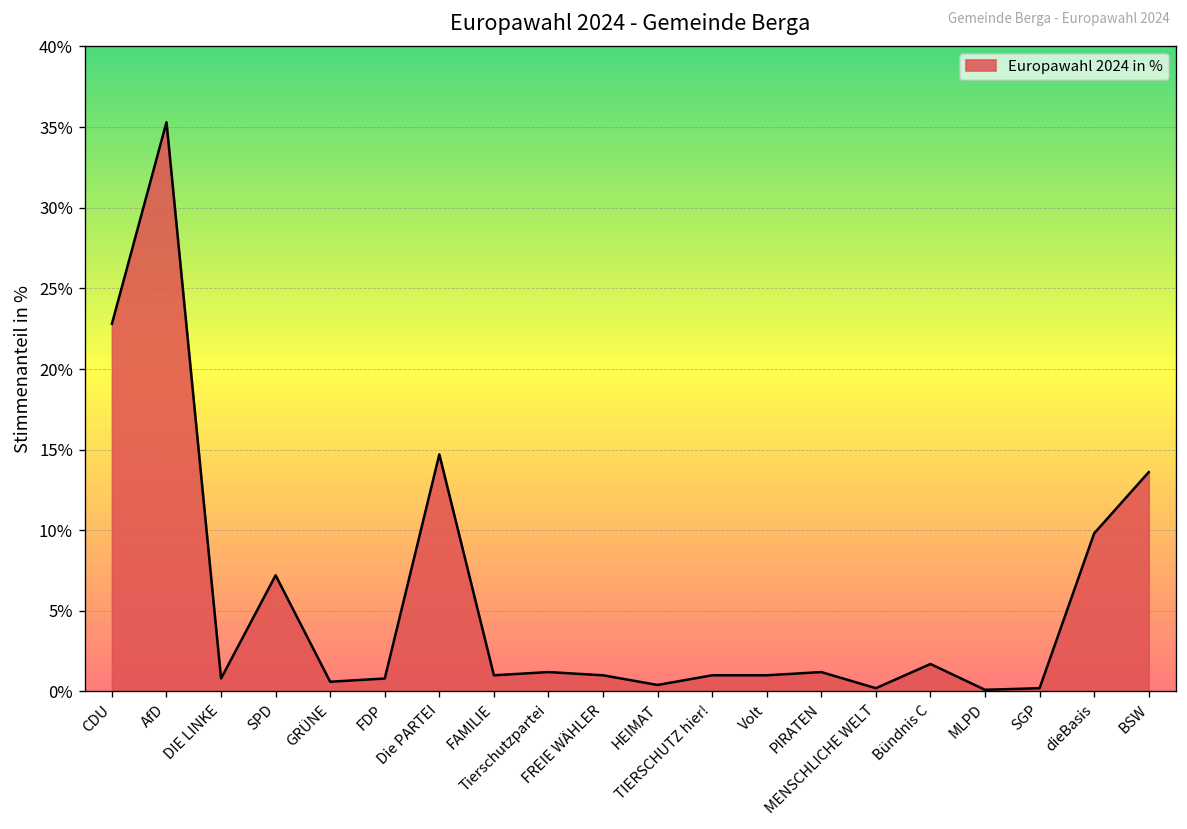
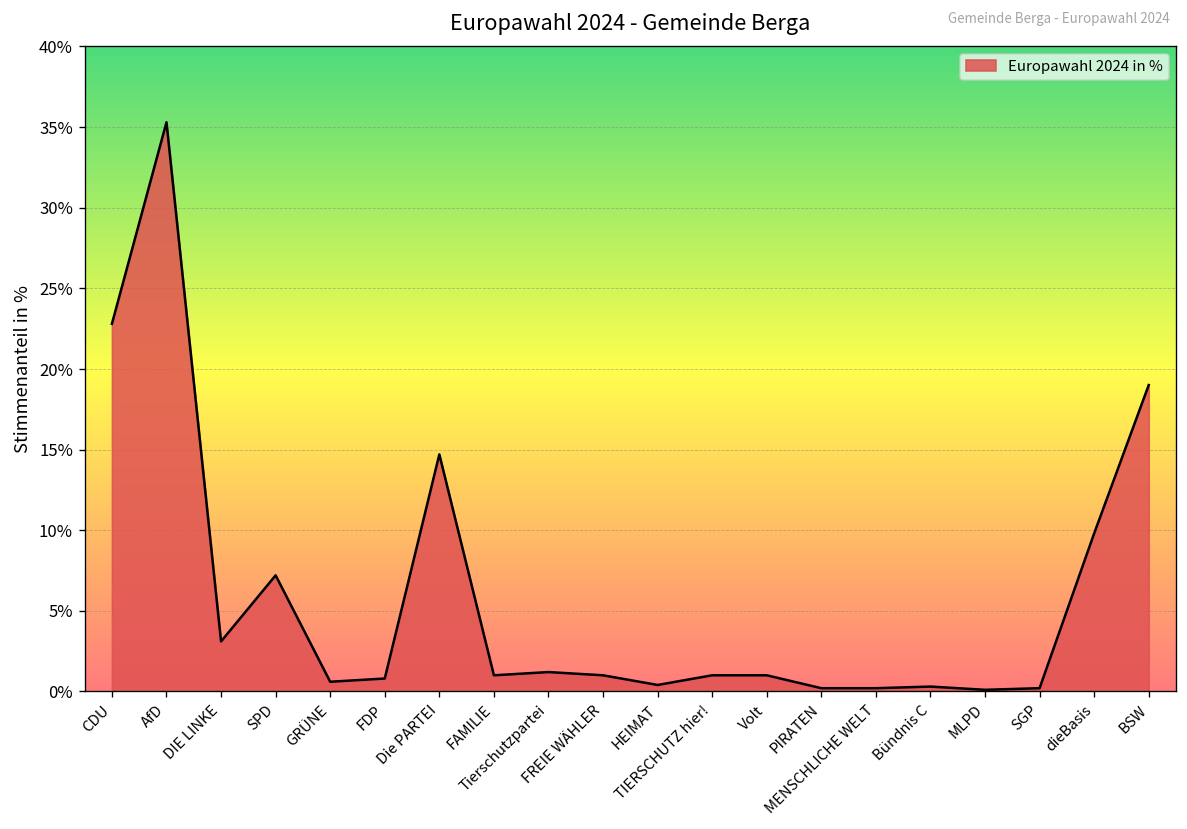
  {
    "CDU": "22.8%",
    "AfD": "35.3%",
-   "DIE LINKE": "0.8%",
+   "DIE LINKE": "3.1%",
    "SPD": "7.2%",
    "GRÜNE": "0.6%",
    "FDP": "0.8%",
    "Die PARTEI": "14.7%",
    "FAMILIE": "1.0%",
    "Tierschutzpartei": "1.2%",
    "FREIE WÄHLER": "1.0%",
    "HEIMAT": "0.4%",
    "TIERSCHUTZ hier!": "1.0%",
    "Volt": "1.0%",
-   "PIRATEN": "1.2%",
+   "PIRATEN": "0.2%",
    "MENSCHLICHE WELT": "0.2%",
-   "Bündnis C": "1.7%",
+   "Bündnis C": "0.3%",
    "MLPD": "0.1%",
    "SGP": "0.2%",
    "dieBasis": "9.8%",
-   "BSW": "13.6%"
+   "BSW": "19.0%"
  }
